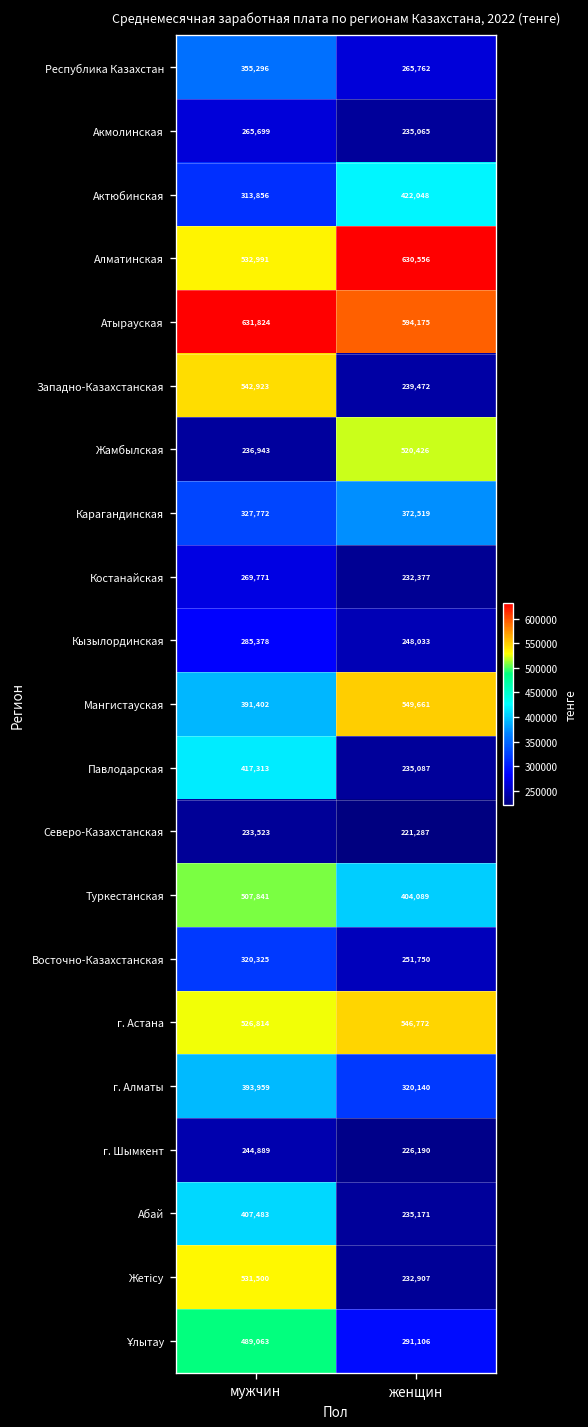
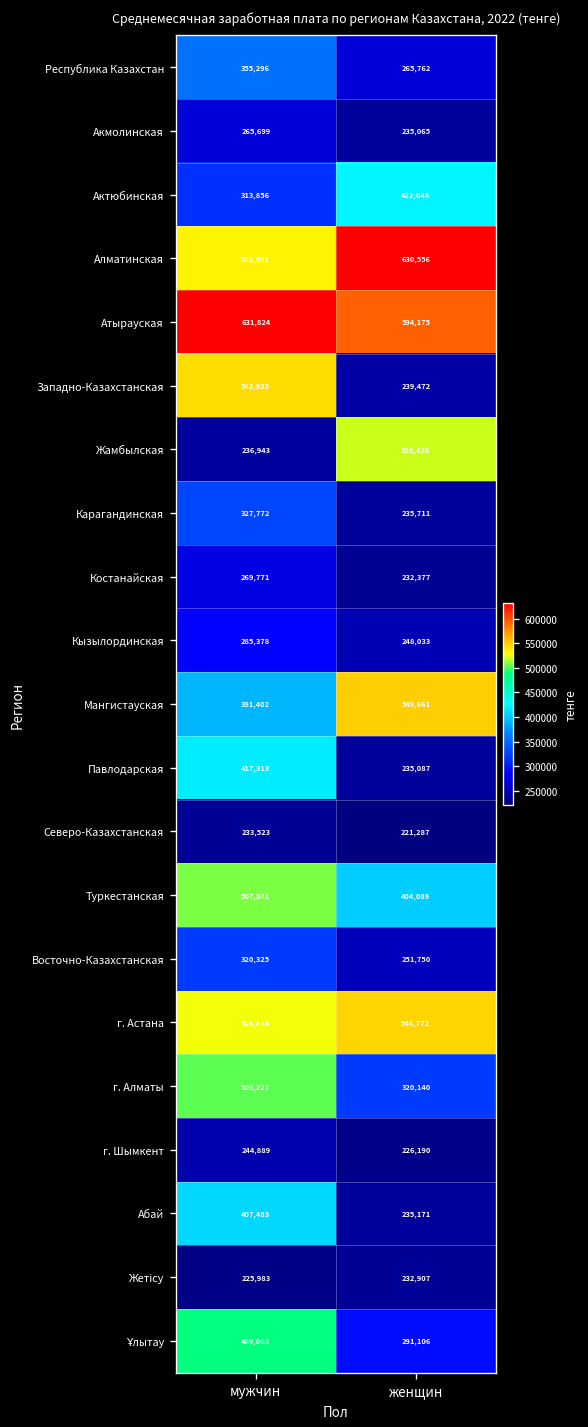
  {
    "Республика Казахстан": {
      "мужчин": "355,296",
      "женщин": "265,762"
    },
    "Акмолинская": {
      "мужчин": "265,699",
      "женщин": "235,065"
    },
    "Актюбинская": {
      "мужчин": "313,856",
      "женщин": "422,048"
    },
    "Алматинская": {
      "мужчин": "532,991",
      "женщин": "630,556"
    },
    "Атырауская": {
      "мужчин": "631,824",
      "женщин": "594,175"
    },
    "Западно-Казахстанская": {
      "мужчин": "542,923",
      "женщин": "239,472"
    },
    "Жамбылская": {
      "мужчин": "236,943",
      "женщин": "520,426"
    },
    "Карагандинская": {
      "мужчин": "327,772",
-     "женщин": "372,519"
+     "женщин": "235,711"
    },
    "Костанайская": {
      "мужчин": "269,771",
      "женщин": "232,377"
    },
    "Кызылординская": {
      "мужчин": "285,378",
      "женщин": "248,033"
    },
    "Мангистауская": {
      "мужчин": "391,402",
      "женщин": "549,661"
    },
    "Павлодарская": {
      "мужчин": "417,313",
      "женщин": "235,087"
    },
    "Северо-Казахстанская": {
      "мужчин": "233,523",
      "женщин": "221,287"
    },
    "Туркестанская": {
      "мужчин": "507,841",
      "женщин": "404,089"
    },
    "Восточно-Казахстанская": {
      "мужчин": "320,325",
      "женщин": "251,750"
    },
    "г. Астана": {
      "мужчин": "526,814",
      "женщин": "546,772"
    },
    "г. Алматы": {
-     "мужчин": "393,959",
+     "мужчин": "503,227",
      "женщин": "320,140"
    },
    "г. Шымкент": {
      "мужчин": "244,889",
      "женщин": "226,190"
    },
    "Абай": {
      "мужчин": "407,483",
      "женщин": "235,171"
    },
    "Жетісу": {
-     "мужчин": "531,500",
+     "мужчин": "225,983",
      "женщин": "232,907"
    },
    "Ұлытау": {
      "мужчин": "489,063",
      "женщин": "291,106"
    }
  }
